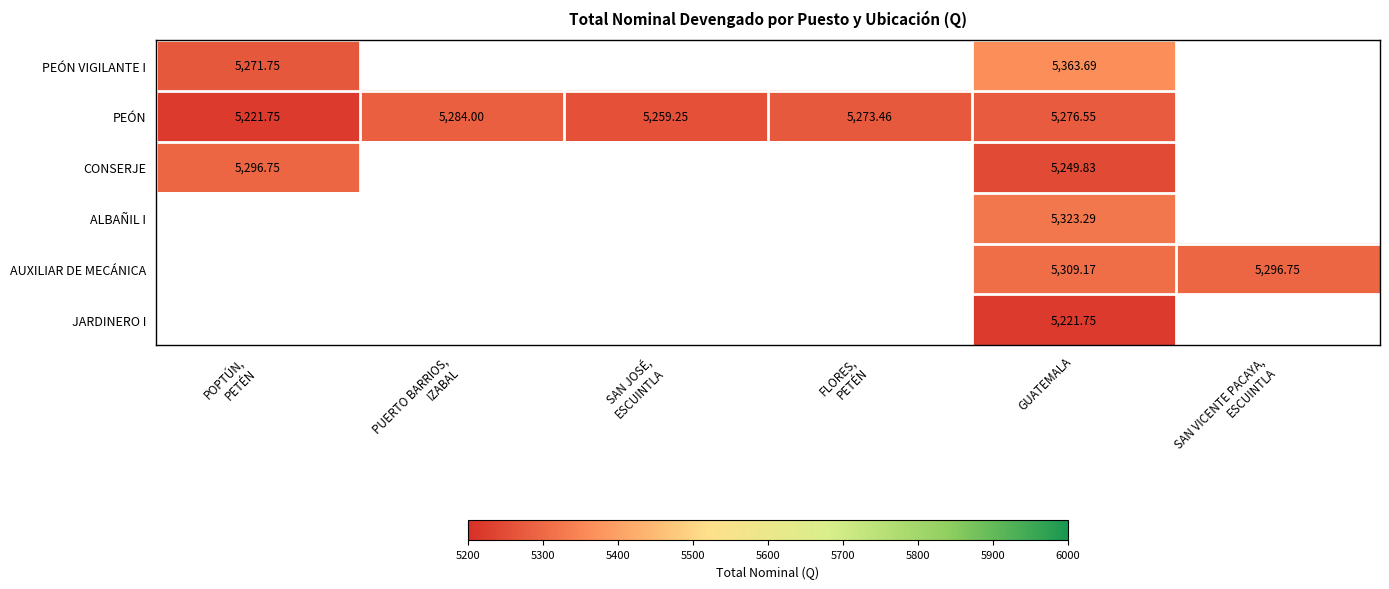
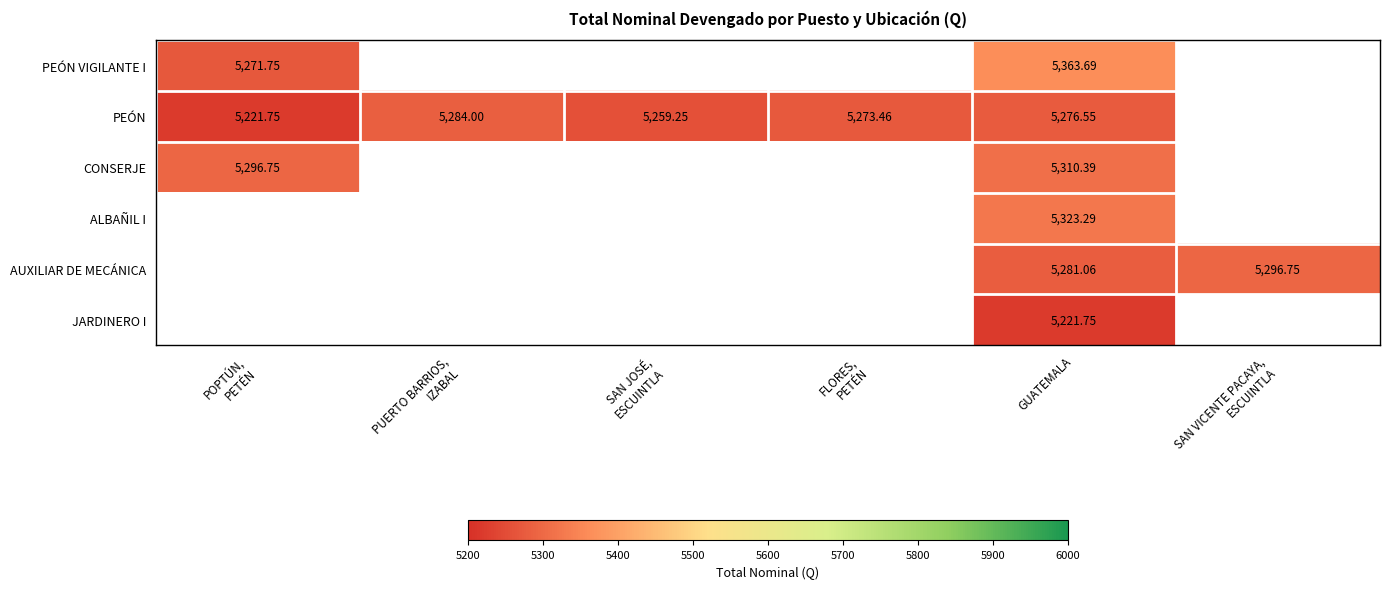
  {
    "PEÓN VIGILANTE I": {
      "POPTÚN, PETÉN": "5,271.75",
      "GUATEMALA": "5,363.69"
    },
    "PEÓN": {
      "POPTÚN, PETÉN": "5,221.75",
      "PUERTO BARRIOS, IZABAL": "5,284.00",
      "SAN JOSÉ, ESCUINTLA": "5,259.25",
      "FLORES, PETÉN": "5,273.46",
      "GUATEMALA": "5,276.55"
    },
    "CONSERJE": {
      "POPTÚN, PETÉN": "5,296.75",
-     "GUATEMALA": "5,249.83"
+     "GUATEMALA": "5,310.39"
    },
    "ALBAÑIL I": {
      "GUATEMALA": "5,323.29"
    },
    "AUXILIAR DE MECÁNICA": {
-     "GUATEMALA": "5,309.17",
+     "GUATEMALA": "5,281.06",
      "SAN VICENTE PACAYA, ESCUINTLA": "5,296.75"
    },
    "JARDINERO I": {
      "GUATEMALA": "5,221.75"
    }
  }
